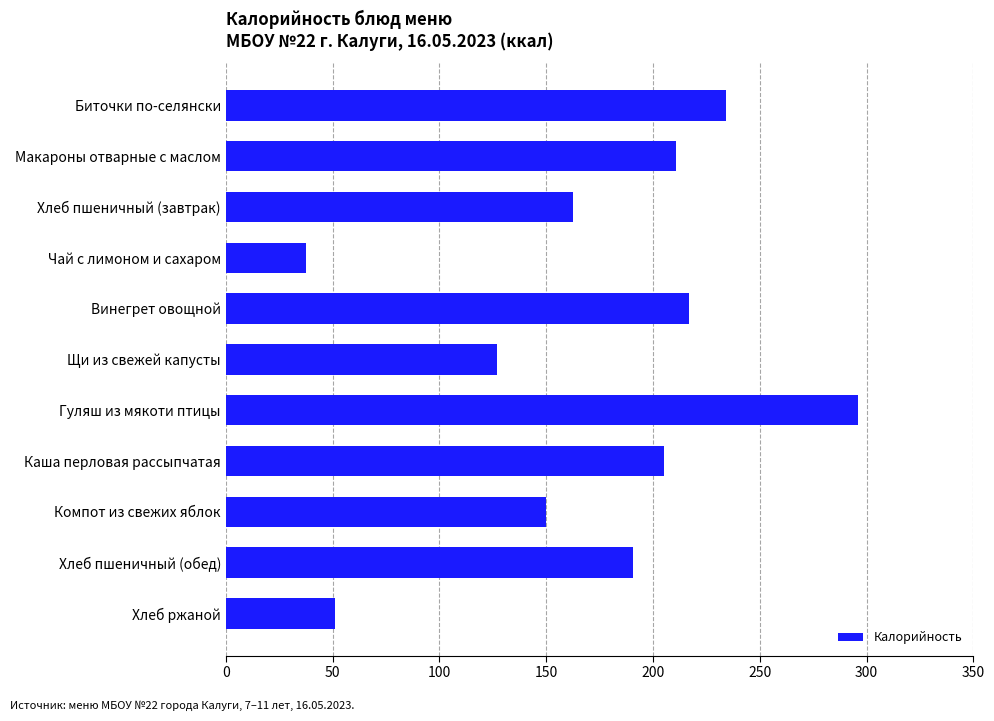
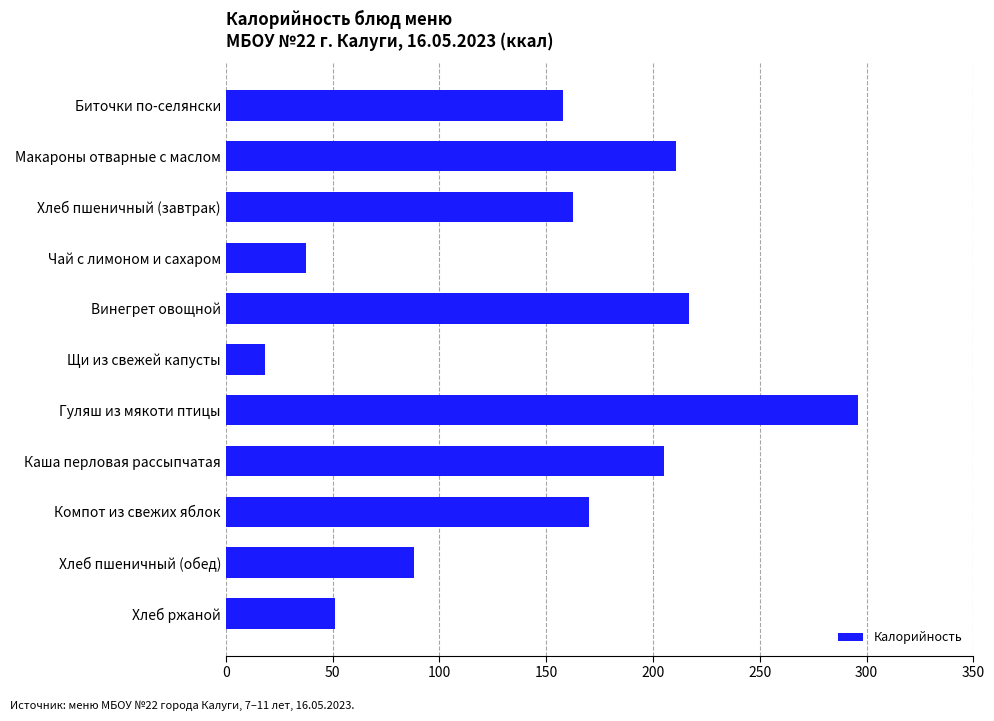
  {
-   "Биточки по-селянски": 234,
+   "Биточки по-селянски": 158,
    "Макароны отварные с маслом": 211,
    "Хлеб пшеничный (завтрак)": 163,
    "Чай с лимоном и сахаром": 37,
    "Винегрет овощной": 217,
-   "Щи из свежей капусты": 127,
+   "Щи из свежей капусты": 19,
    "Гуляш из мякоти птицы": 296,
    "Каша перловая рассыпчатая": 205,
-   "Компот из свежих яблок": 150,
-   "Хлеб пшеничный (обед)": 191,
+   "Компот из свежих яблок": 170,
+   "Хлеб пшеничный (обед)": 88,
    "Хлеб ржаной": 51
  }
